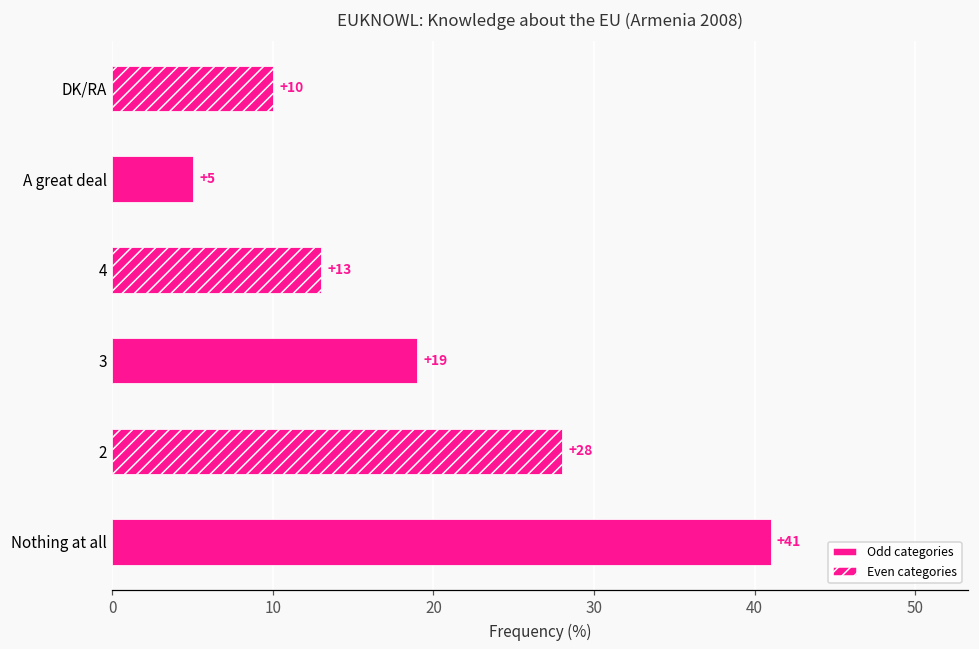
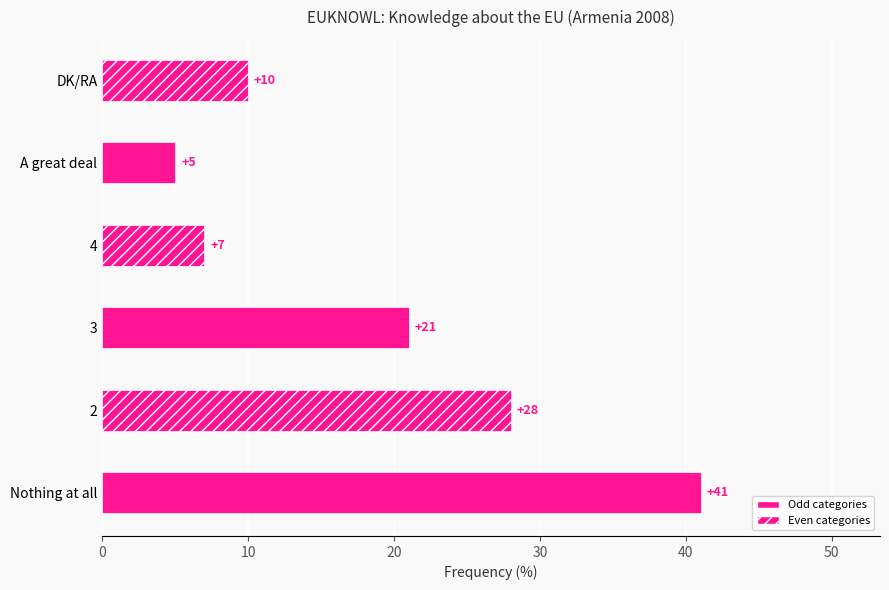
  {
    "DK/RA": "+10",
    "A great deal": "+5",
-   "4": "+13",
-   "3": "+19",
+   "4": "+7",
+   "3": "+21",
    "2": "+28",
    "Nothing at all": "+41"
  }
